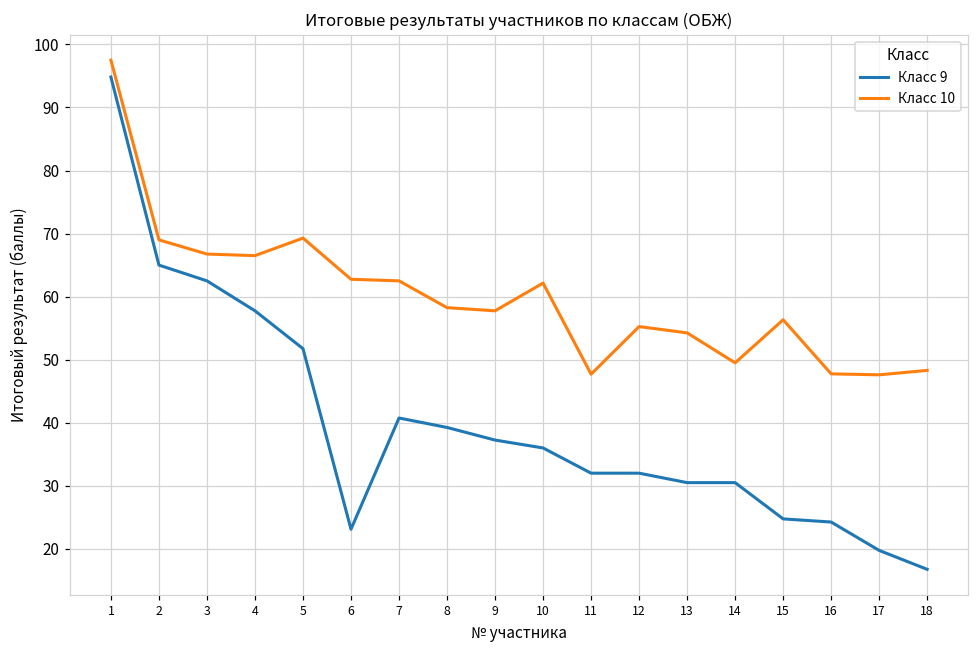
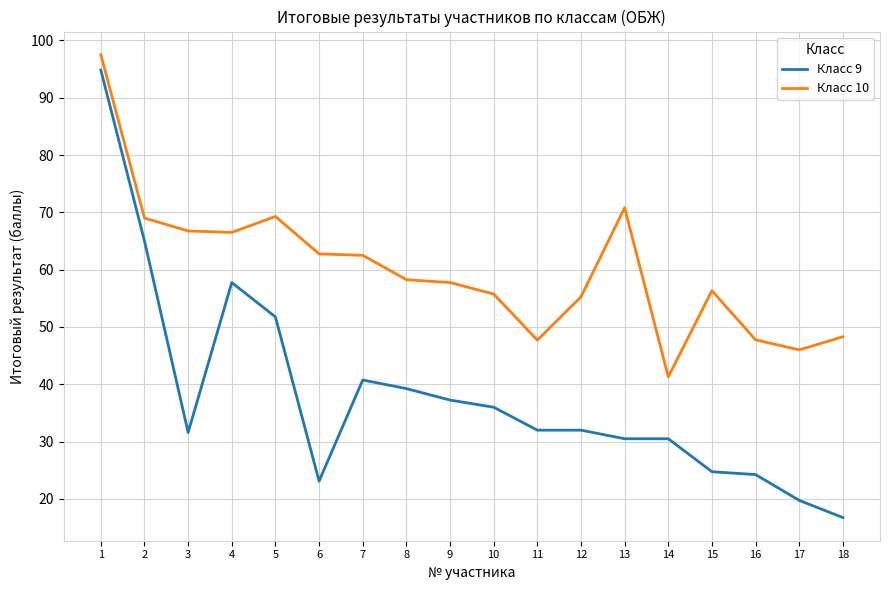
  {
    "Класс 9": {
      "1": 95,
      "2": 65,
-     "3": 63,
+     "3": 32,
      "4": 58,
      "5": 52,
      "6": 23,
      "7": 41,
      "8": 39,
      "9": 37,
      "10": 36,
      "11": 32,
      "12": 32,
      "13": 31,
      "14": 31,
      "15": 25,
      "16": 24,
      "17": 20,
      "18": 17
    },
    "Класс 10": {
      "1": 98,
      "2": 69,
      "3": 67,
      "4": 67,
      "5": 69,
      "6": 63,
      "7": 63,
      "8": 58,
      "9": 58,
-     "10": 62,
+     "10": 56,
      "11": 48,
      "12": 55,
-     "13": 54,
-     "14": 50,
+     "13": 71,
+     "14": 41,
      "15": 56,
      "16": 48,
-     "17": 48,
+     "17": 46,
      "18": 48
    }
  }
